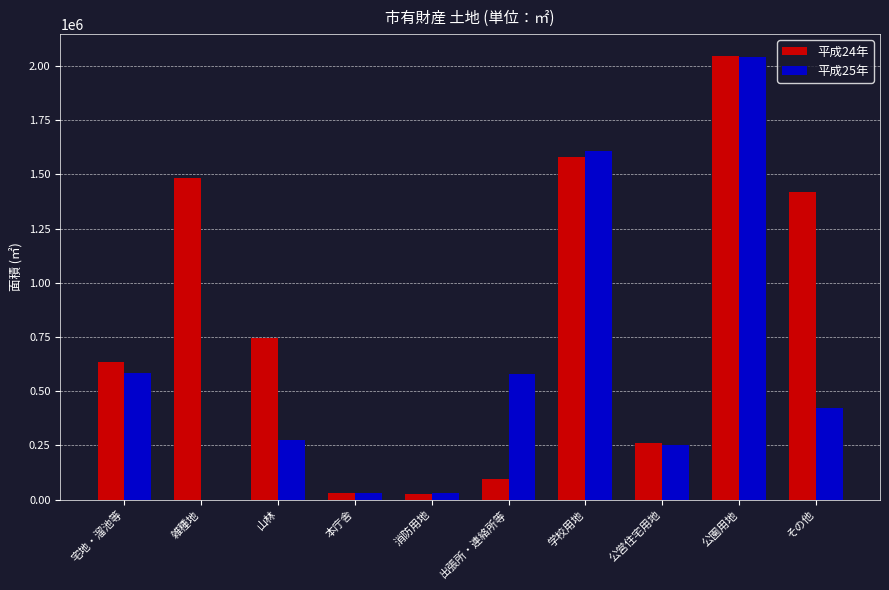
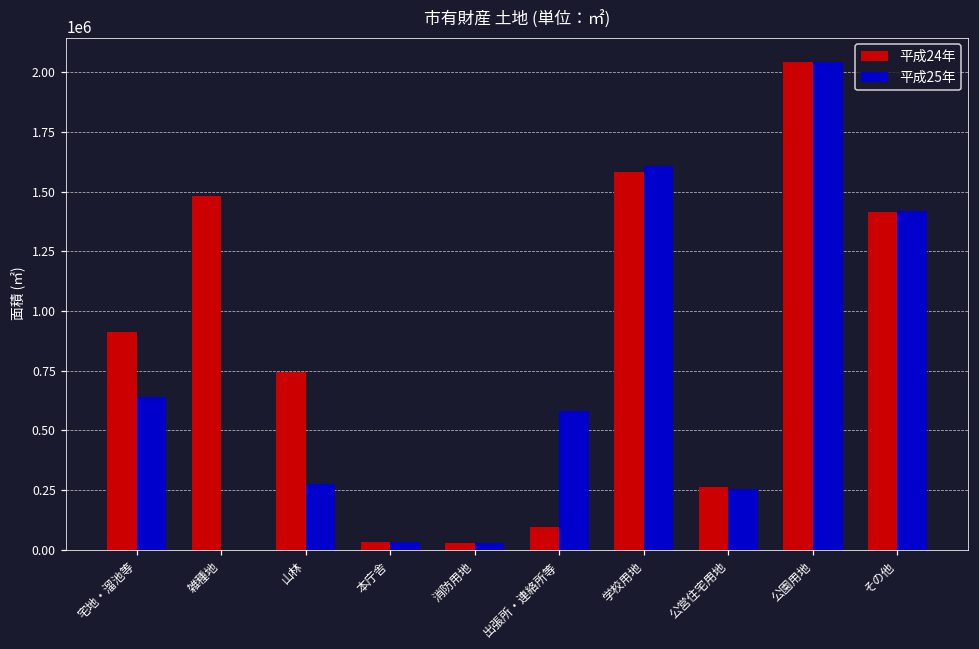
  {
    "平成24年": {
-     "宅地・溜池等": 630000,
+     "宅地・溜池等": 910000,
      "雑種地": 1480000,
      "山林": 740000,
      "本庁舎": 30000,
      "消防用地": 30000,
      "出張所・連絡所等": 90000,
      "学校用地": 1580000,
      "公営住宅用地": 260000,
      "公園用地": 2040000,
      "その他": 1420000
    },
    "平成25年": {
-     "宅地・溜池等": 590000,
+     "宅地・溜池等": 640000,
      "雑種地": 0,
      "山林": 280000,
      "本庁舎": 30000,
      "消防用地": 30000,
      "出張所・連絡所等": 580000,
      "学校用地": 1610000,
      "公営住宅用地": 250000,
      "公園用地": 2040000,
-     "その他": 420000
+     "その他": 1420000
    }
  }
